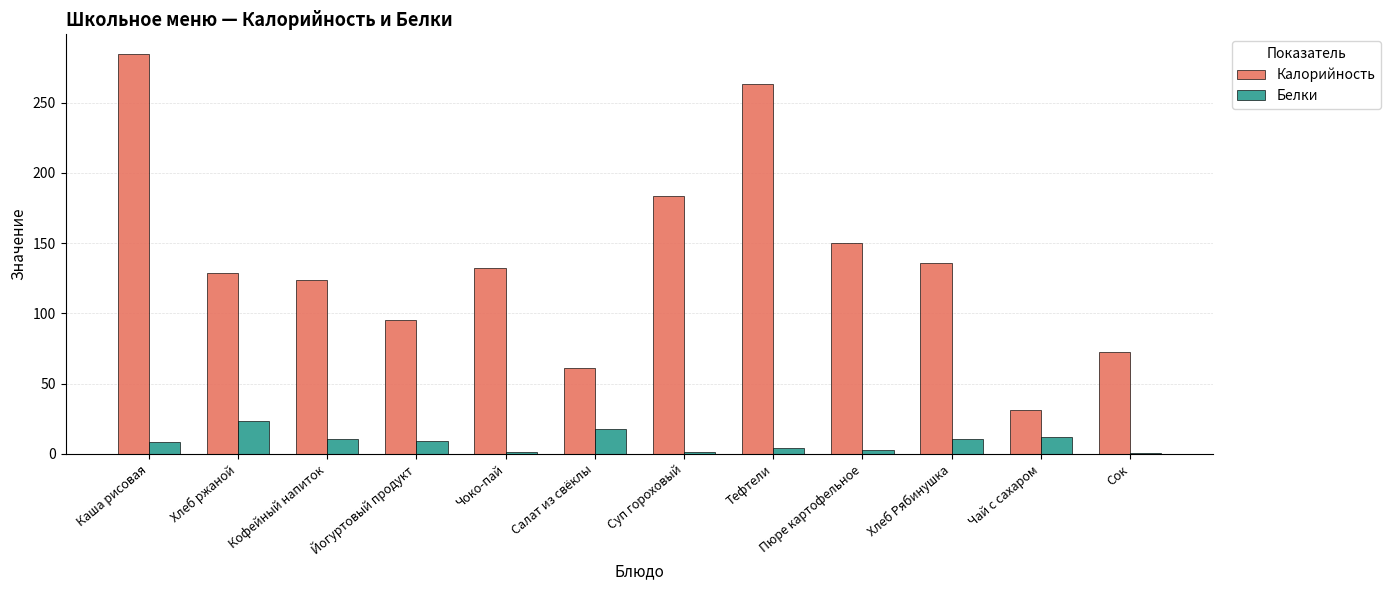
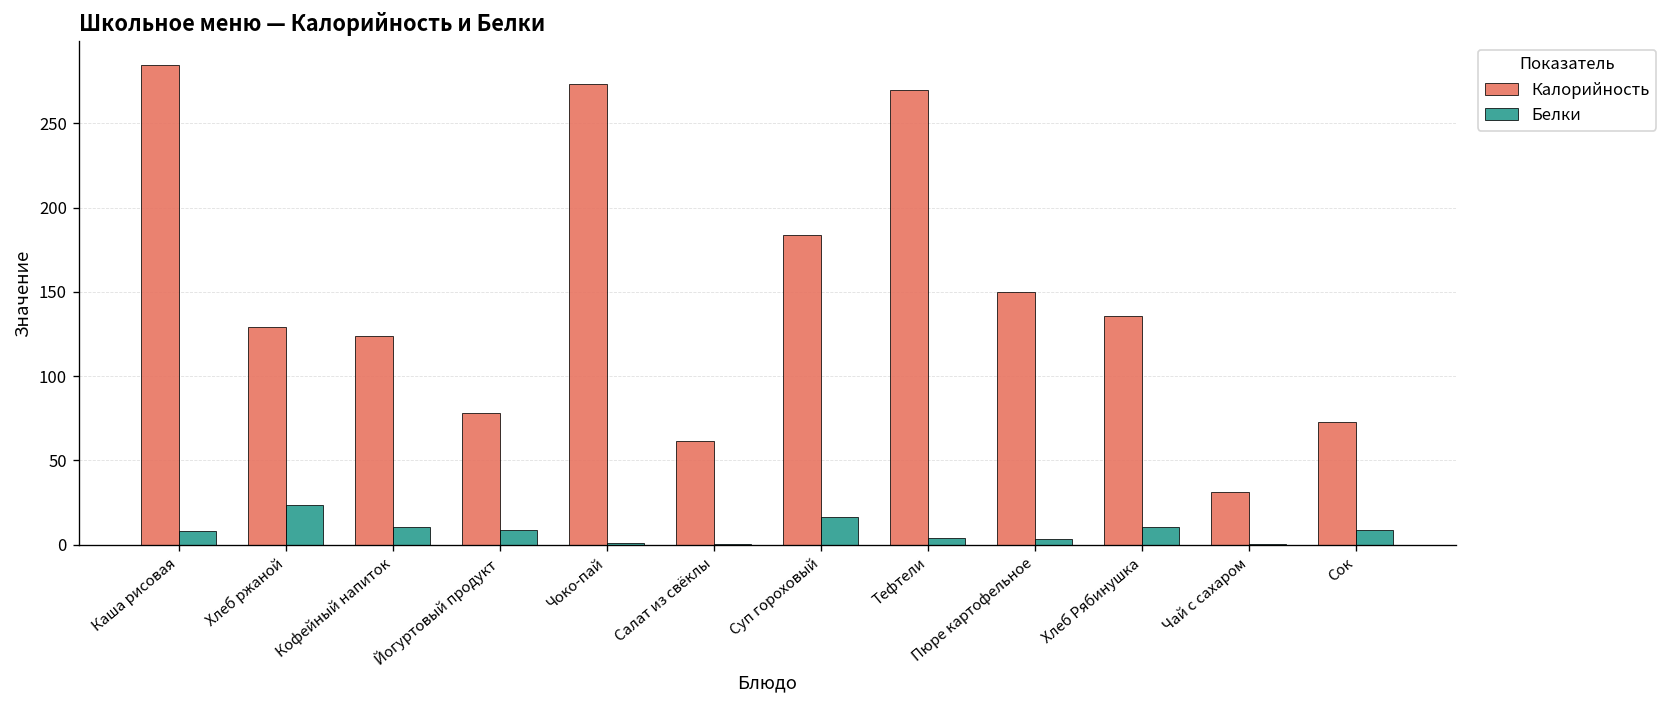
  {
    "Калорийность": {
      "Каша рисовая": 284,
      "Хлеб ржаной": 129,
      "Кофейный напиток": 123,
-     "Йогуртовый продукт": 95,
-     "Чоко-пай": 132,
+     "Йогуртовый продукт": 78,
+     "Чоко-пай": 273,
      "Салат из свёклы": 61,
      "Суп гороховый": 184,
-     "Тефтели": 263,
+     "Тефтели": 270,
      "Пюре картофельное": 150,
      "Хлеб Рябинушка": 136,
      "Чай с сахаром": 31,
      "Сок": 73
    },
    "Белки": {
      "Каша рисовая": 8,
      "Хлеб ржаной": 23,
      "Кофейный напиток": 10,
      "Йогуртовый продукт": 9,
-     "Салат из свёклы": 18,
-     "Суп гороховый": 1,
+     "Салат из свёклы": 0,
+     "Суп гороховый": 17,
      "Тефтели": 4,
      "Пюре картофельное": 3,
      "Хлеб Рябинушка": 10,
-     "Чай с сахаром": 12,
-     "Сок": 0
+     "Чай с сахаром": 0,
+     "Сок": 9
    }
  }
